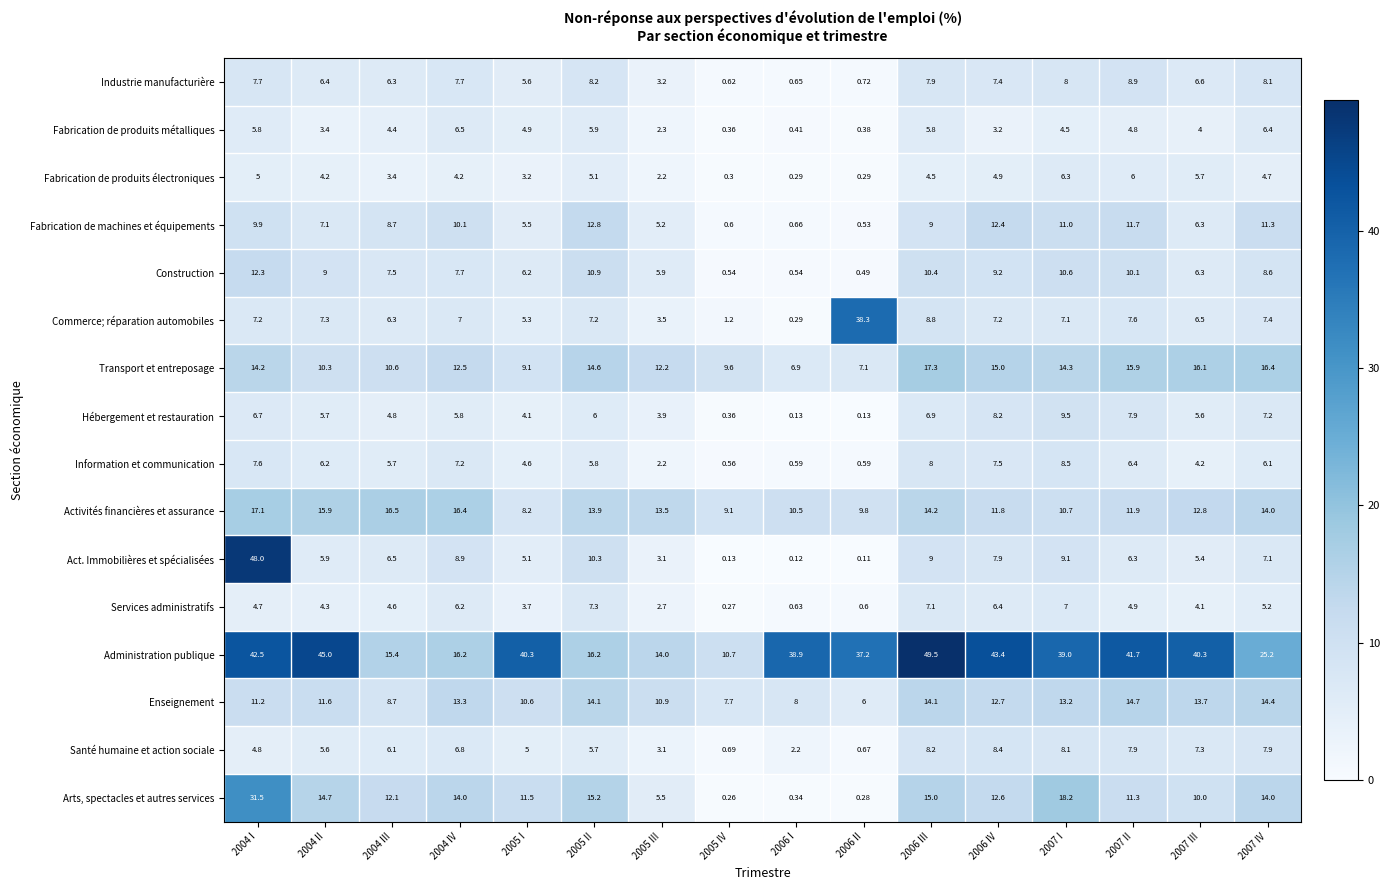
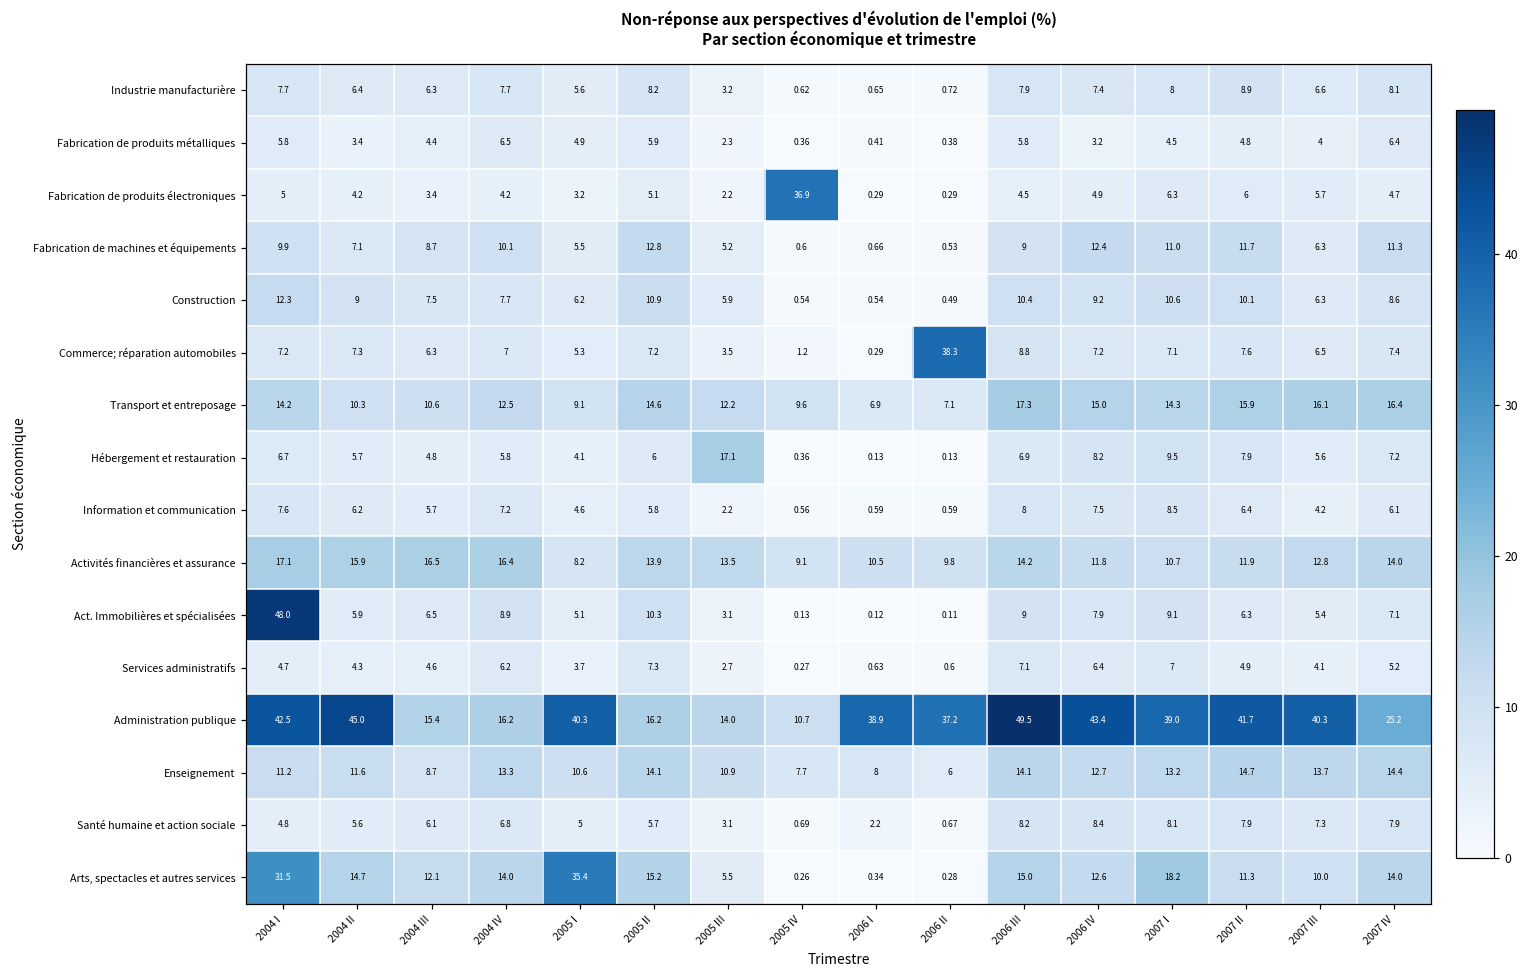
  {
    "Fabrication de produits électroniques": {
      "2004 I": 5,
      "2004 II": 4.2,
      "2004 III": 3.4,
      "2004 IV": 4.2,
      "2005 I": 3.2,
      "2005 II": 5.1,
      "2005 III": 2.2,
-     "2005 IV": 0.3,
+     "2005 IV": 36.9,
      "2006 I": 0.29,
      "2006 II": 0.29,
      "2006 III": 4.5,
      "2006 IV": 4.9,
      "2007 I": 6.3,
      "2007 II": 6,
      "2007 III": 5.7,
      "2007 IV": 4.7
    },
    "Hébergement et restauration": {
      "2004 I": 6.7,
      "2004 II": 5.7,
      "2004 III": 4.8,
      "2004 IV": 5.8,
      "2005 I": 4.1,
      "2005 II": 6,
-     "2005 III": 3.9,
+     "2005 III": 17.1,
      "2005 IV": 0.36,
      "2006 I": 0.13,
      "2006 II": 0.13,
      "2006 III": 6.9,
      "2006 IV": 8.2,
      "2007 I": 9.5,
      "2007 II": 7.9,
      "2007 III": 5.6,
      "2007 IV": 7.2
    },
    "Arts, spectacles et autres services": {
      "2004 I": 31.5,
      "2004 II": 14.7,
      "2004 III": 12.1,
      "2004 IV": 14.0,
-     "2005 I": 11.5,
+     "2005 I": 35.4,
      "2005 II": 15.2,
      "2005 III": 5.5,
      "2005 IV": 0.26,
      "2006 I": 0.34,
      "2006 II": 0.28,
      "2006 III": 15.0,
      "2006 IV": 12.6,
      "2007 I": 18.2,
      "2007 II": 11.3,
      "2007 III": 10.0,
      "2007 IV": 14.0
    }
  }
